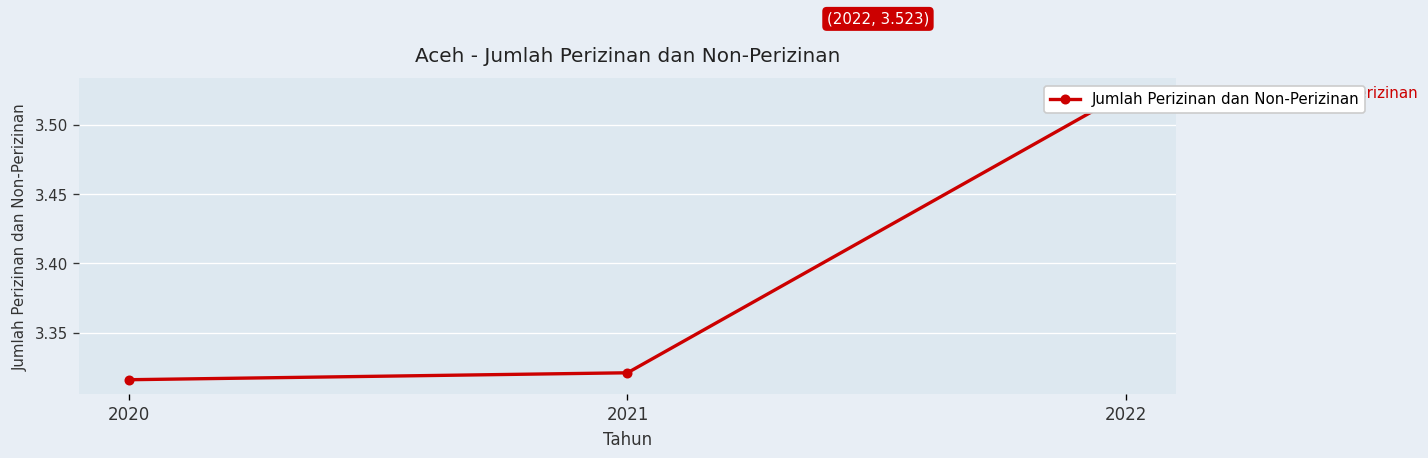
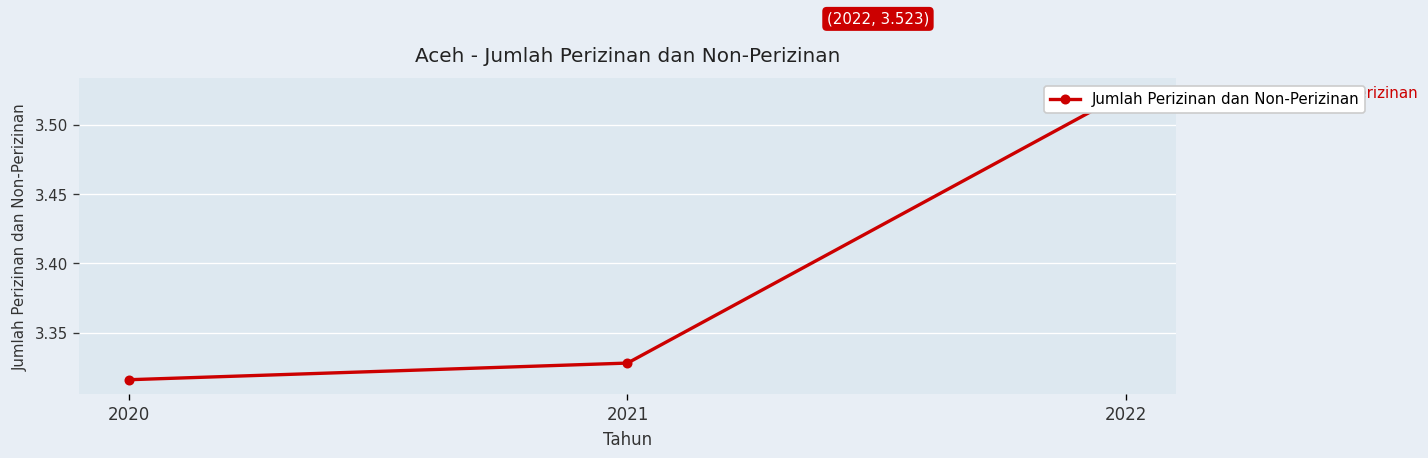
  {
    "2020": 3.316,
-   "2021": 3.321
+   "2021": 3.328
  }
